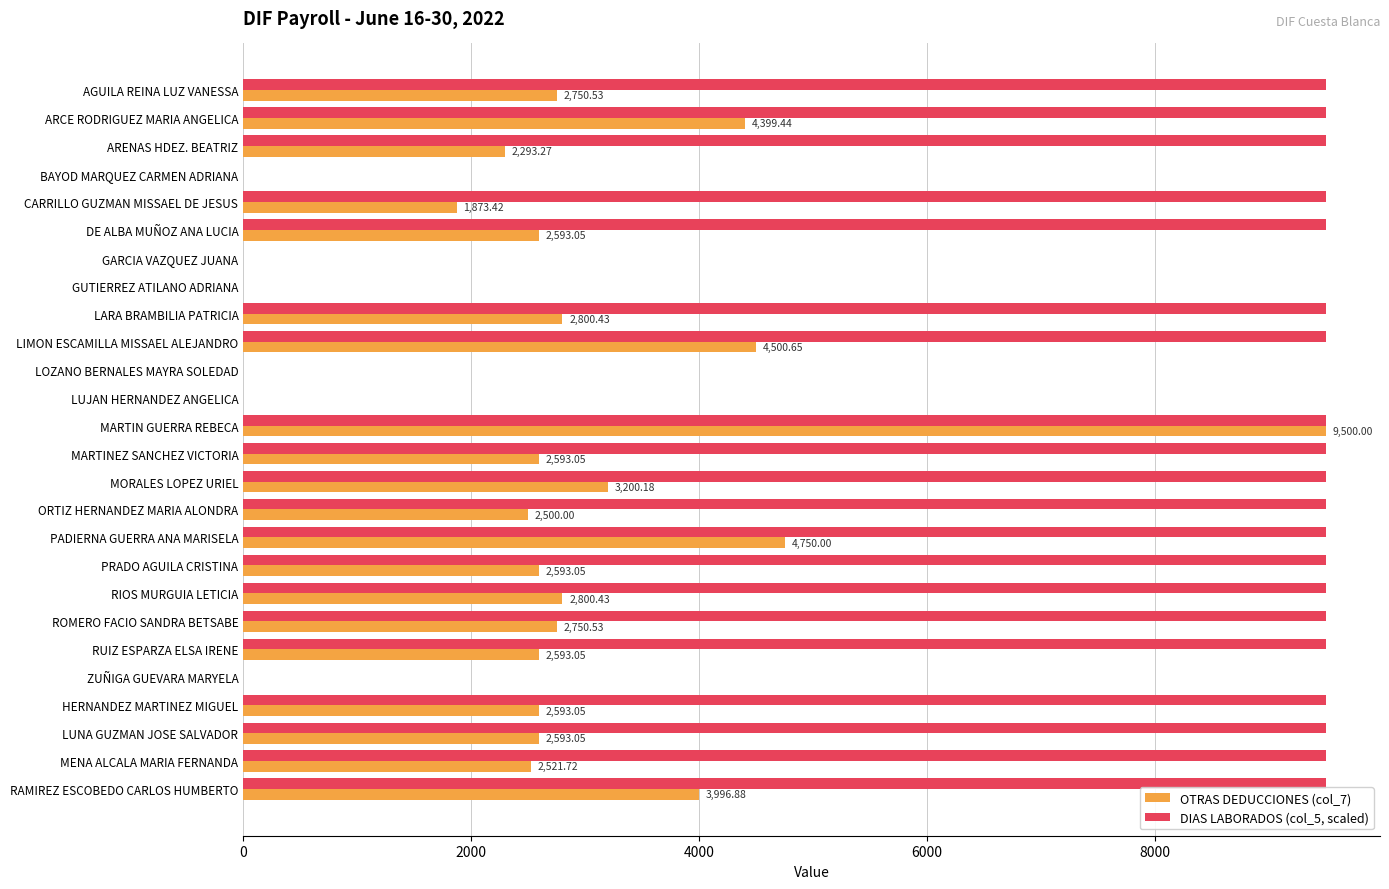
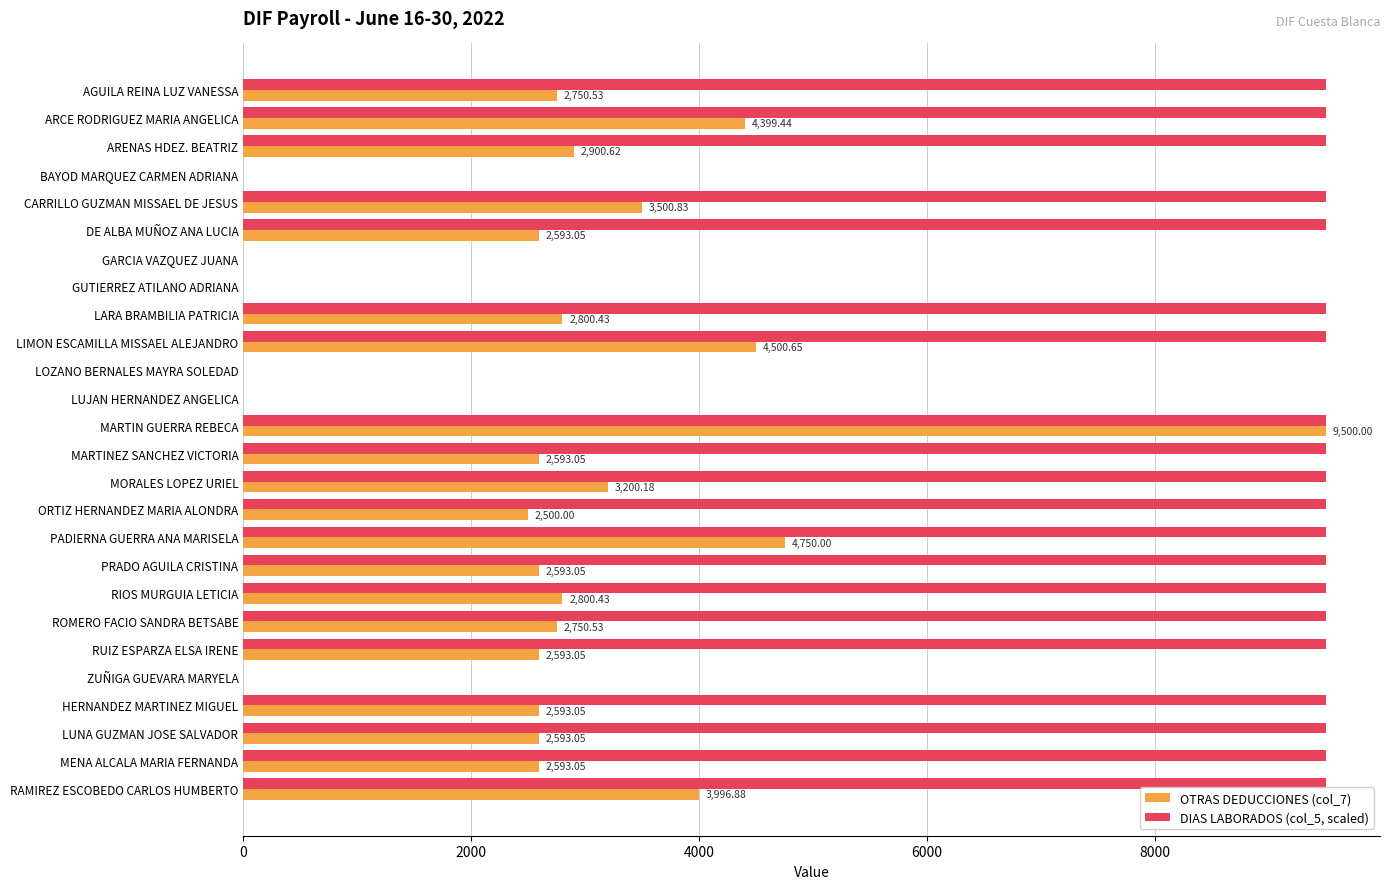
  {
    "OTRAS DEDUCCIONES (col_7)": {
      "AGUILA REINA LUZ VANESSA": "2,750.53",
      "ARCE RODRIGUEZ MARIA ANGELICA": "4,399.44",
-     "ARENAS HDEZ. BEATRIZ": "2,293.27",
-     "CARRILLO GUZMAN MISSAEL DE JESUS": "1,873.42",
+     "ARENAS HDEZ. BEATRIZ": "2,900.62",
+     "CARRILLO GUZMAN MISSAEL DE JESUS": "3,500.83",
      "DE ALBA MUÑOZ ANA LUCIA": "2,593.05",
      "LARA BRAMBILIA PATRICIA": "2,800.43",
      "LIMON ESCAMILLA MISSAEL ALEJANDRO": "4,500.65",
      "MARTIN GUERRA REBECA": "9,500.00",
      "MARTINEZ SANCHEZ VICTORIA": "2,593.05",
      "MORALES LOPEZ URIEL": "3,200.18",
      "ORTIZ HERNANDEZ MARIA ALONDRA": "2,500.00",
      "PADIERNA GUERRA ANA MARISELA": "4,750.00",
      "PRADO AGUILA CRISTINA": "2,593.05",
      "RIOS MURGUIA LETICIA": "2,800.43",
      "ROMERO FACIO SANDRA BETSABE": "2,750.53",
      "RUIZ ESPARZA ELSA IRENE": "2,593.05",
      "HERNANDEZ MARTINEZ MIGUEL": "2,593.05",
      "LUNA GUZMAN JOSE SALVADOR": "2,593.05",
-     "MENA ALCALA MARIA FERNANDA": "2,521.72",
+     "MENA ALCALA MARIA FERNANDA": "2,593.05",
      "RAMIREZ ESCOBEDO CARLOS HUMBERTO": "3,996.88"
    },
    "DIAS LABORADOS (col_5, scaled)": {
      "AGUILA REINA LUZ VANESSA": "9500",
      "ARCE RODRIGUEZ MARIA ANGELICA": "9500",
      "ARENAS HDEZ. BEATRIZ": "9500",
      "BAYOD MARQUEZ CARMEN ADRIANA": "0",
      "CARRILLO GUZMAN MISSAEL DE JESUS": "9500",
      "DE ALBA MUÑOZ ANA LUCIA": "9500",
      "GARCIA VAZQUEZ JUANA": "0",
      "GUTIERREZ ATILANO ADRIANA": "0",
      "LARA BRAMBILIA PATRICIA": "9500",
      "LIMON ESCAMILLA MISSAEL ALEJANDRO": "9500",
      "LOZANO BERNALES MAYRA SOLEDAD": "0",
      "LUJAN HERNANDEZ ANGELICA": "0",
      "MORALES LOPEZ URIEL": "9500",
      "ORTIZ HERNANDEZ MARIA ALONDRA": "9500",
      "PADIERNA GUERRA ANA MARISELA": "9500",
      "PRADO AGUILA CRISTINA": "9500",
      "RIOS MURGUIA LETICIA": "9500",
      "ROMERO FACIO SANDRA BETSABE": "9500",
      "RUIZ ESPARZA ELSA IRENE": "9500",
      "ZUÑIGA GUEVARA MARYELA": "0",
      "HERNANDEZ MARTINEZ MIGUEL": "9500",
      "LUNA GUZMAN JOSE SALVADOR": "9500",
      "MENA ALCALA MARIA FERNANDA": "9500",
      "RAMIREZ ESCOBEDO CARLOS HUMBERTO": "9500"
    }
  }
